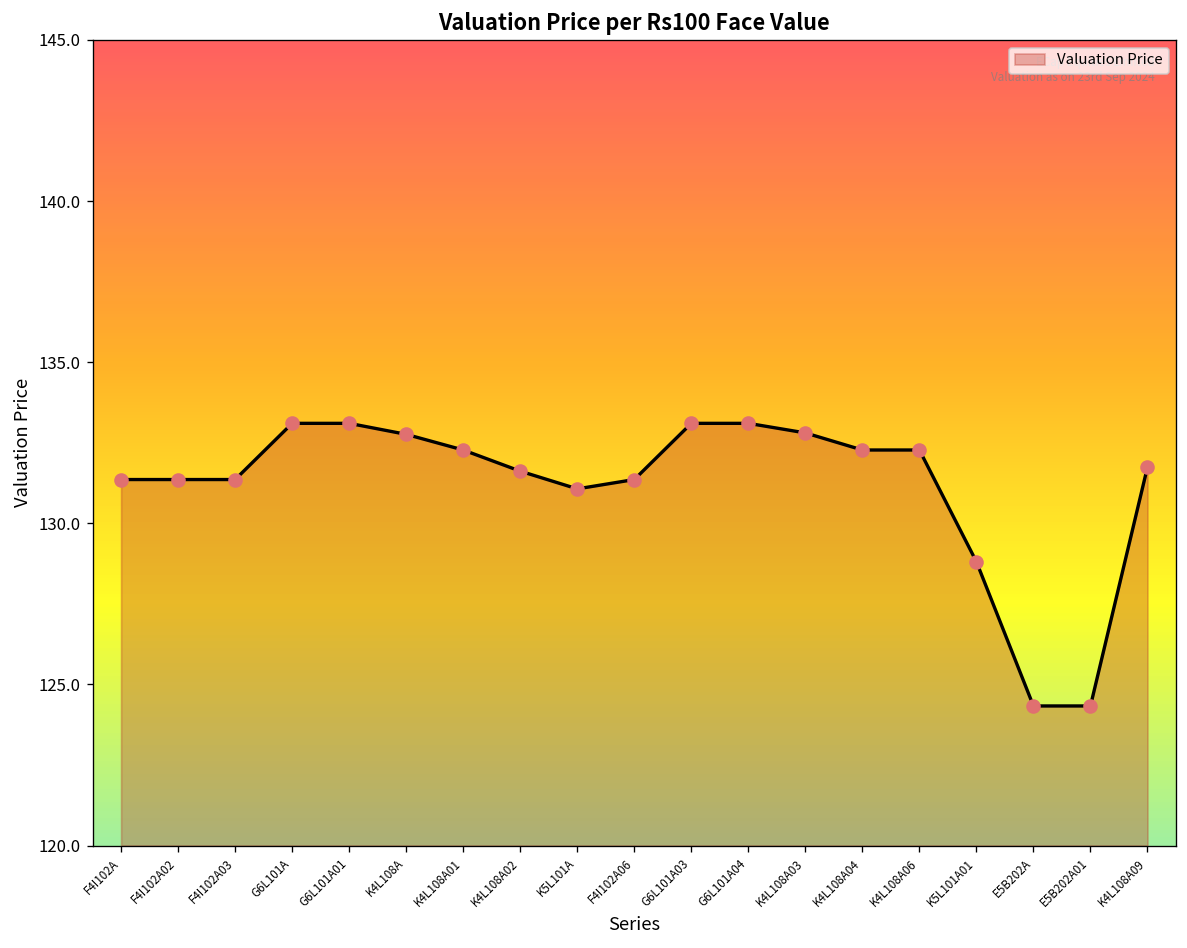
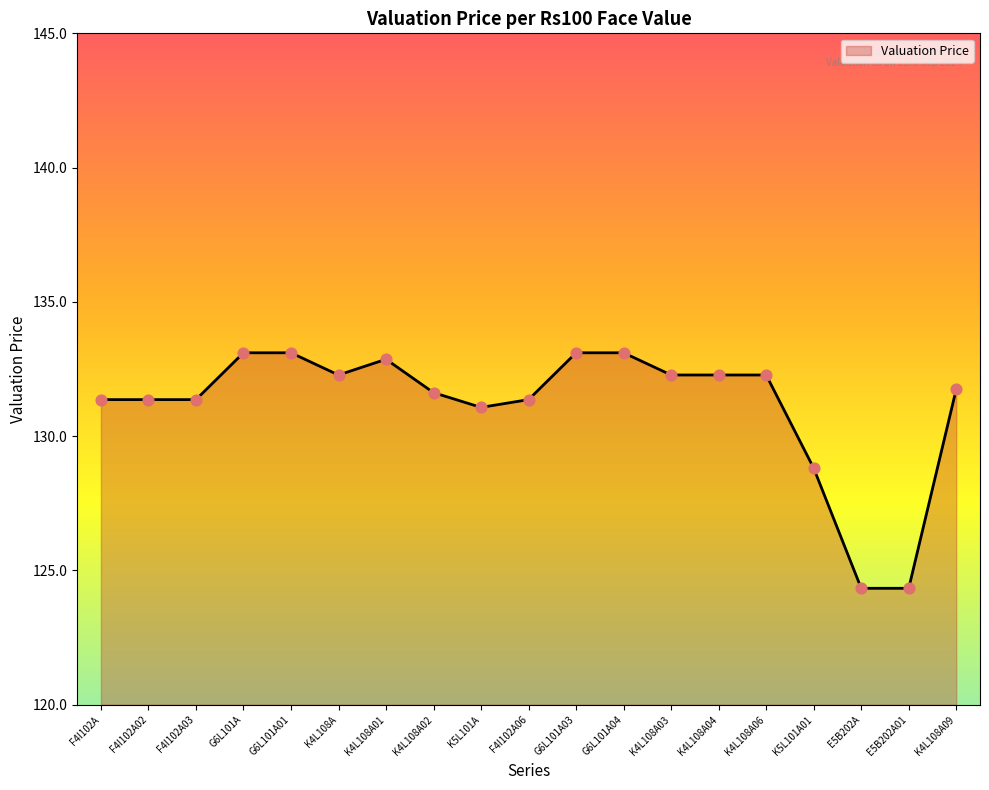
  {
    "F4I102A": 131.4,
    "F4I102A02": 131.4,
    "F4I102A03": 131.4,
    "G6L101A": 133.1,
    "G6L101A01": 133.1,
-   "K4L108A": 132.8,
-   "K4L108A01": 132.3,
+   "K4L108A": 132.3,
+   "K4L108A01": 132.9,
    "K4L108A02": 131.6,
    "K5L101A": 131.1,
    "F4I102A06": 131.4,
    "G6L101A03": 133.1,
    "G6L101A04": 133.1,
-   "K4L108A03": 132.8,
+   "K4L108A03": 132.3,
    "K4L108A04": 132.3,
    "K4L108A06": 132.3,
    "K5L101A01": 128.8,
    "E5B202A": 124.3,
    "E5B202A01": 124.3,
    "K4L108A09": 131.7
  }
